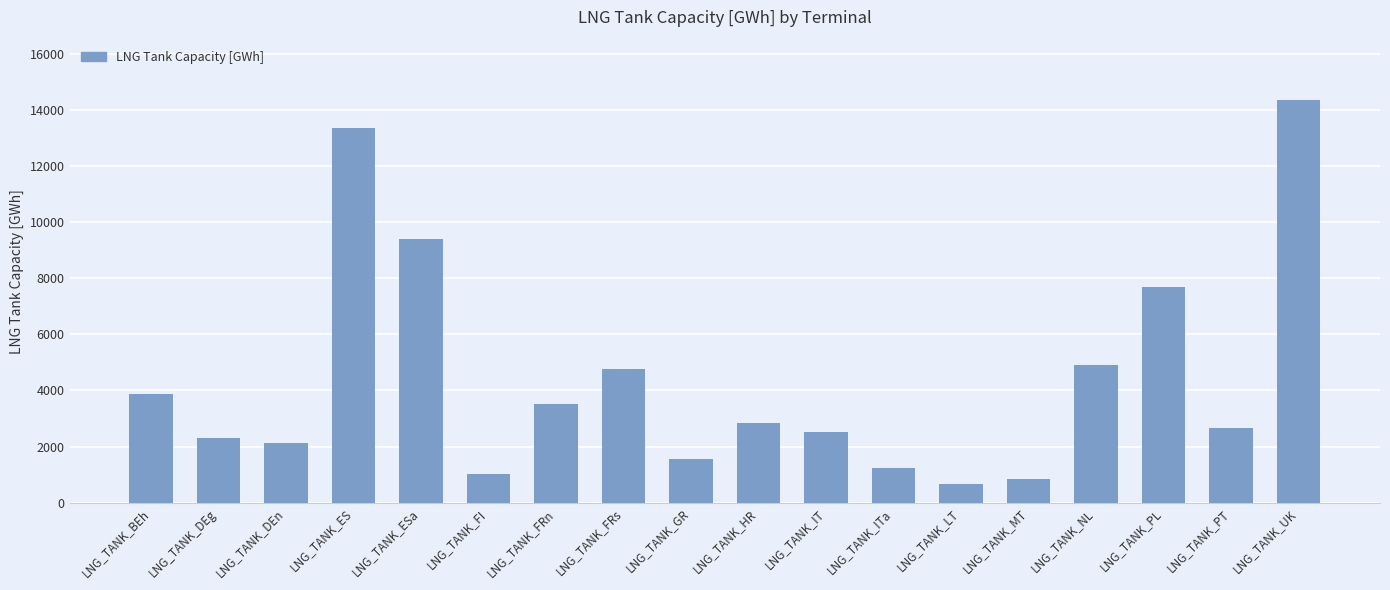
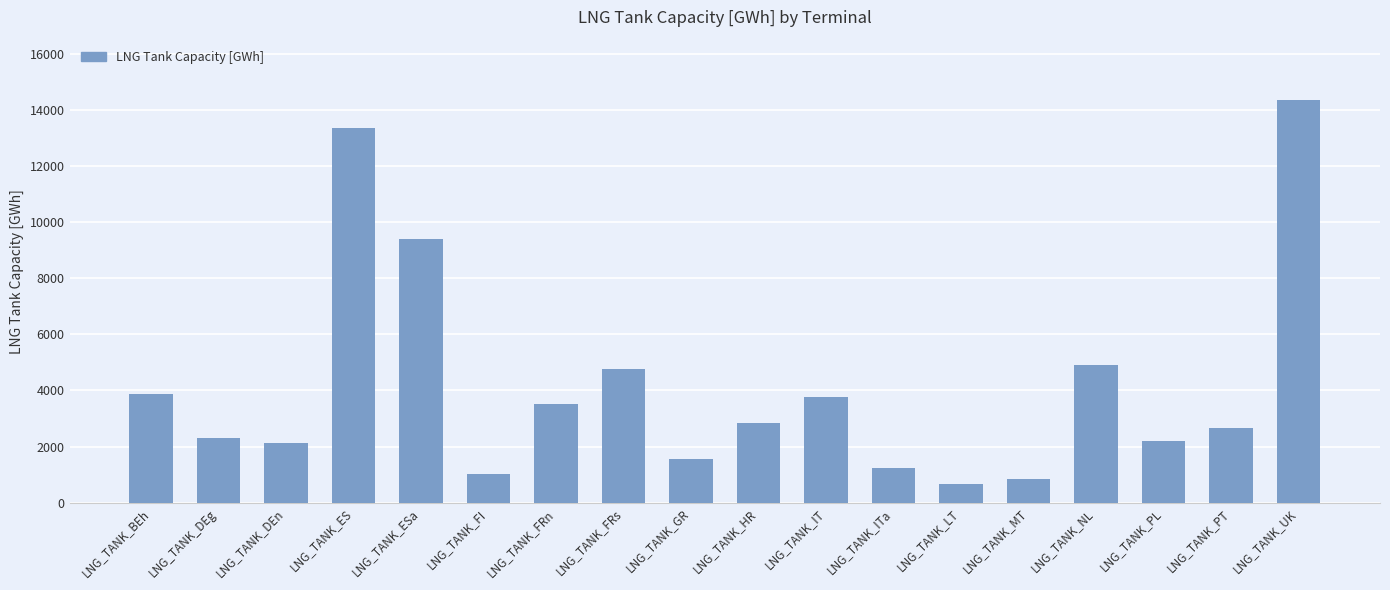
  {
    "LNG_TANK_BEh": 3900,
    "LNG_TANK_DEg": 2300,
    "LNG_TANK_DEn": 2100,
    "LNG_TANK_ES": 13300,
    "LNG_TANK_ESa": 9400,
    "LNG_TANK_FI": 1000,
    "LNG_TANK_FRn": 3500,
    "LNG_TANK_FRs": 4800,
    "LNG_TANK_GR": 1500,
    "LNG_TANK_HR": 2800,
-   "LNG_TANK_IT": 2500,
+   "LNG_TANK_IT": 3800,
    "LNG_TANK_ITa": 1200,
    "LNG_TANK_LT": 700,
    "LNG_TANK_MT": 900,
    "LNG_TANK_NL": 4900,
-   "LNG_TANK_PL": 7700,
+   "LNG_TANK_PL": 2200,
    "LNG_TANK_PT": 2700,
    "LNG_TANK_UK": 14400
  }
